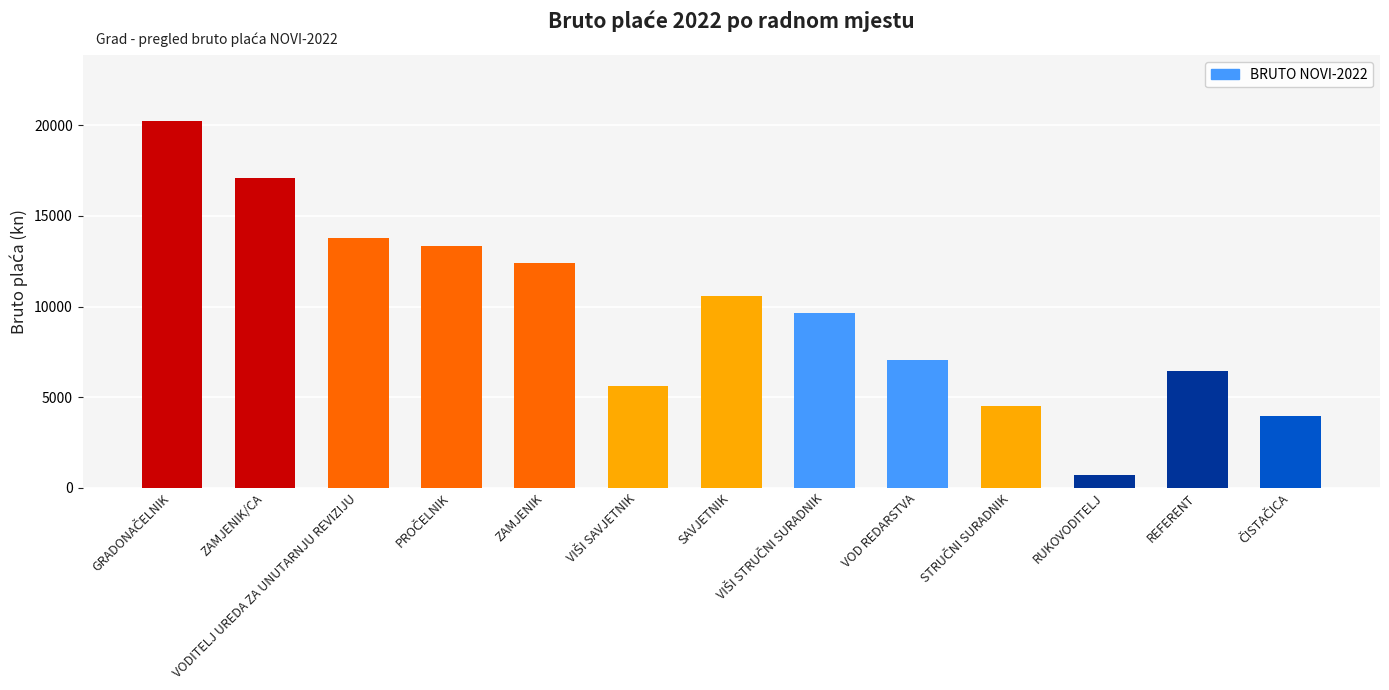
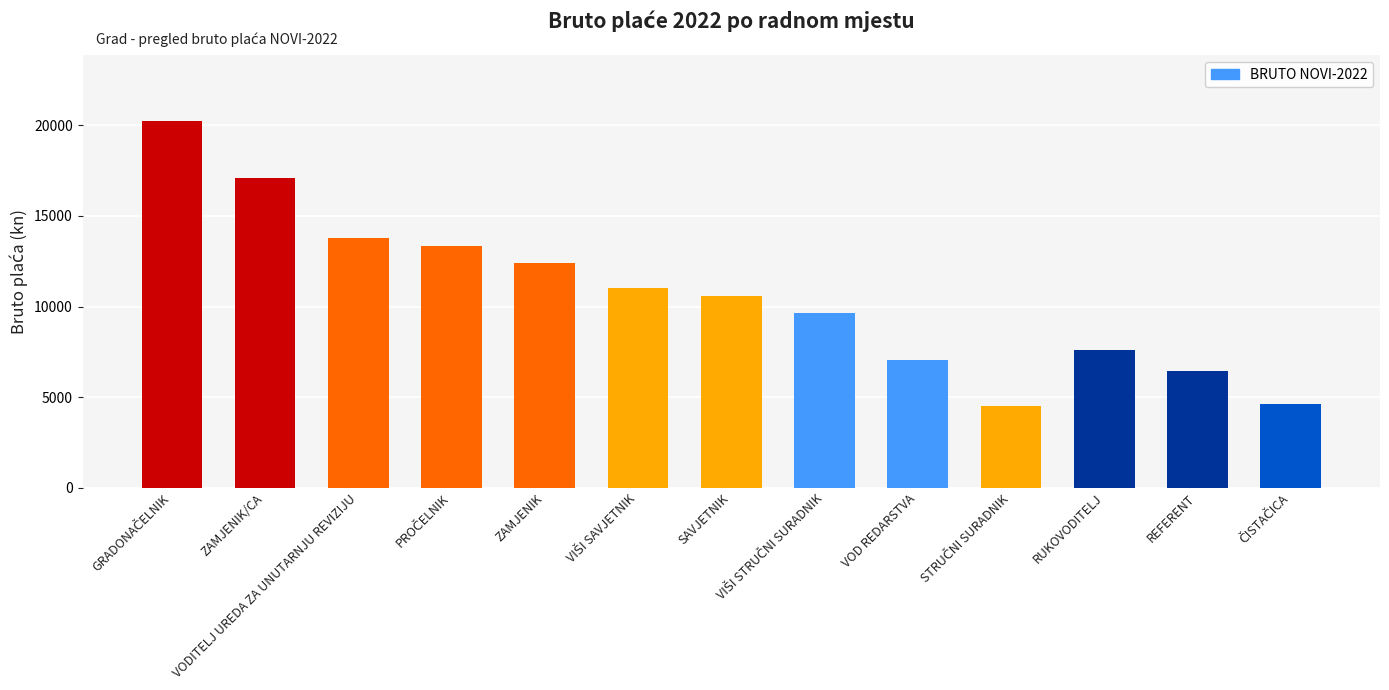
  {
    "GRADONAČELNIK": 20200,
    "ZAMJENIK/CA": 17100,
    "VODITELJ UREDA ZA UNUTARNJU REVIZIJU": 13800,
    "PROČELNIK": 13400,
    "ZAMJENIK": 12400,
-   "VIŠI SAVJETNIK": 5600,
+   "VIŠI SAVJETNIK": 11000,
    "SAVJETNIK": 10600,
    "VIŠI STRUČNI SURADNIK": 9700,
    "VOD REDARSTVA": 7100,
    "STRUČNI SURADNIK": 4500,
-   "RUKOVODITELJ": 700,
+   "RUKOVODITELJ": 7600,
    "REFERENT": 6400,
-   "ČISTAČICA": 3900
+   "ČISTAČICA": 4600
  }
